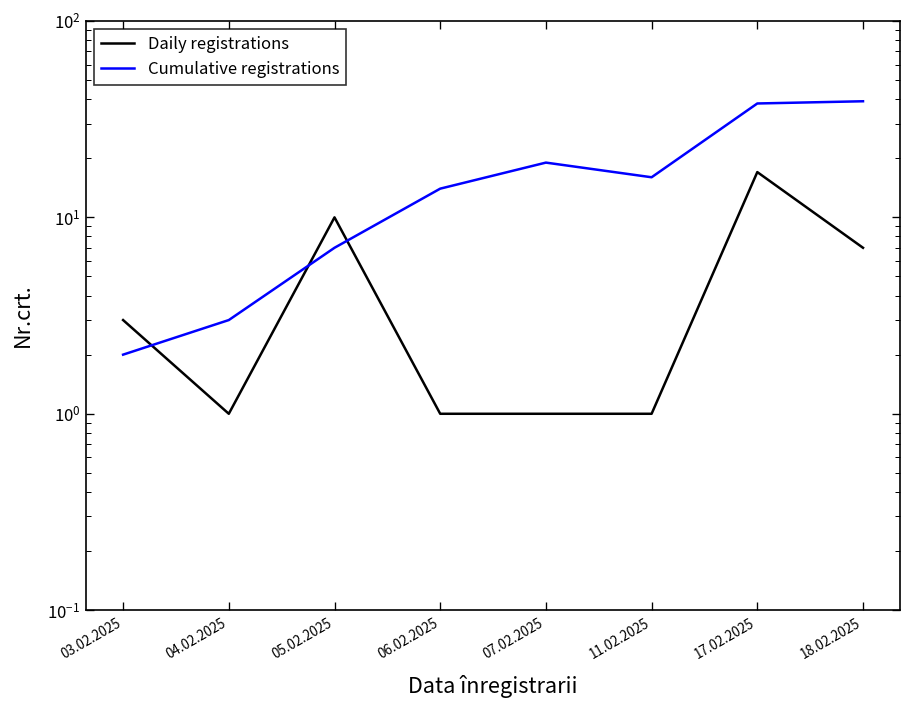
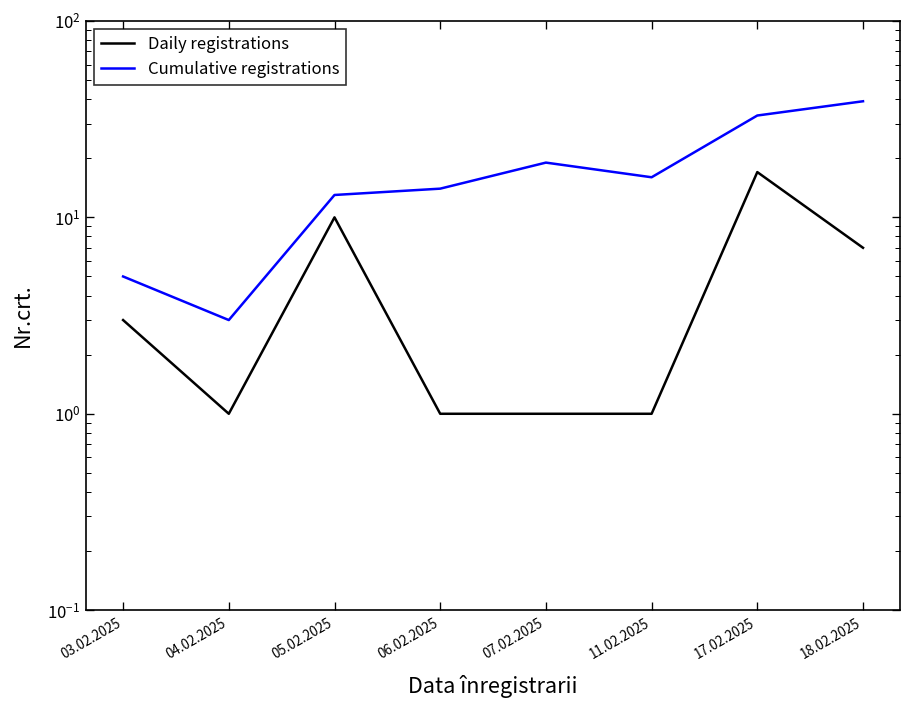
  {
    "Daily registrations": {
      "03.02.2025": 3,
      "04.02.2025": 1,
      "05.02.2025": 10,
      "06.02.2025": 1,
      "07.02.2025": 1,
      "11.02.2025": 1,
      "17.02.2025": 17,
      "18.02.2025": 7
    },
    "Cumulative registrations": {
-     "03.02.2025": 2,
+     "03.02.2025": 5,
      "04.02.2025": 3,
-     "05.02.2025": 7,
+     "05.02.2025": 13,
      "06.02.2025": 14,
      "07.02.2025": 19,
      "11.02.2025": 16,
-     "17.02.2025": 38,
+     "17.02.2025": 33,
      "18.02.2025": 39
    }
  }
